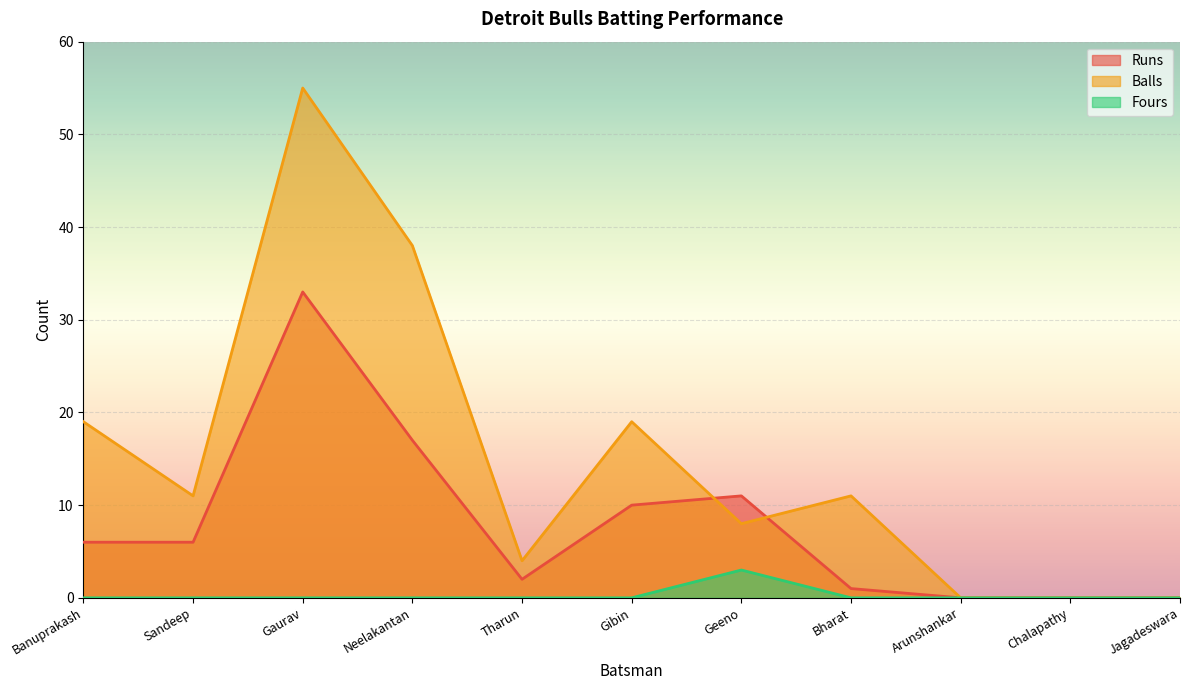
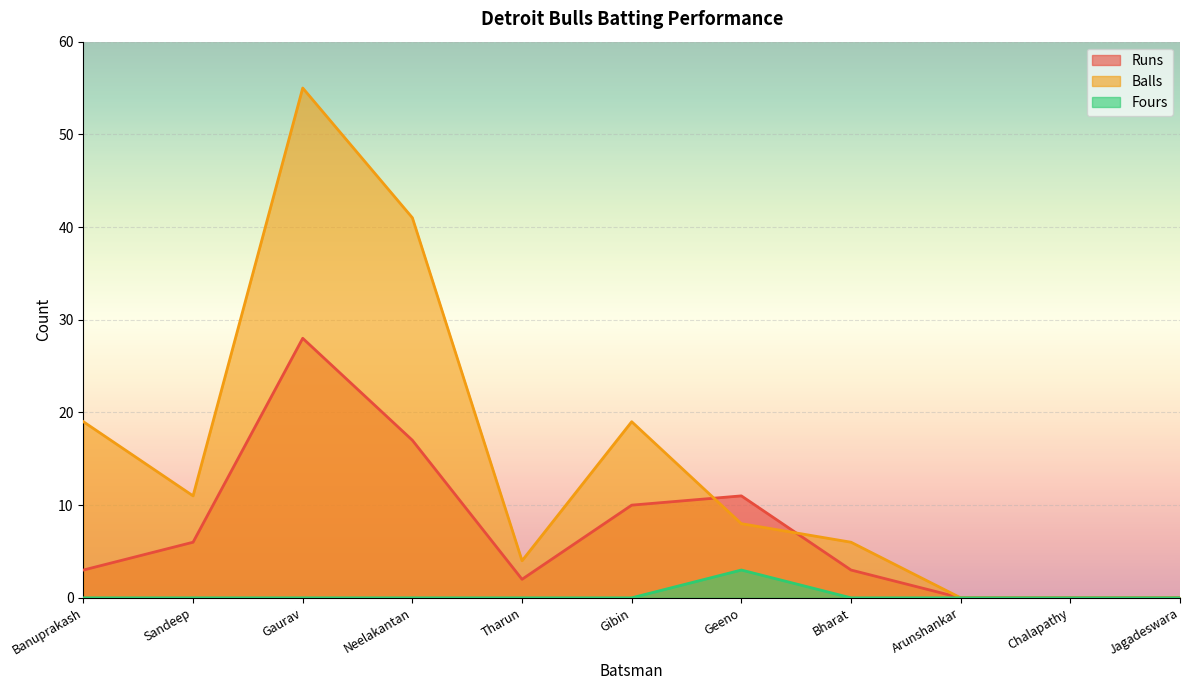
  {
    "Runs": {
-     "Banuprakash": 6,
+     "Banuprakash": 3,
      "Sandeep": 6,
-     "Gaurav": 33,
+     "Gaurav": 28,
      "Neelakantan": 17,
      "Tharun": 2,
      "Gibin": 10,
      "Geeno": 11,
-     "Bharat": 1
+     "Bharat": 3
    },
    "Balls": {
      "Banuprakash": 19,
      "Sandeep": 11,
      "Gaurav": 55,
-     "Neelakantan": 38,
+     "Neelakantan": 41,
      "Tharun": 4,
      "Gibin": 19,
      "Geeno": 8,
-     "Bharat": 11
+     "Bharat": 6
    },
    "Fours": {
      "Banuprakash": 0,
      "Sandeep": 0,
      "Gaurav": 0,
      "Neelakantan": 0,
      "Tharun": 0,
      "Gibin": 0,
      "Geeno": 3,
      "Bharat": 0
    }
  }
